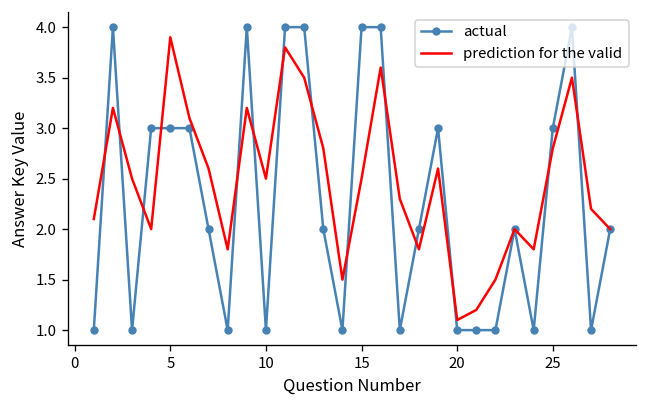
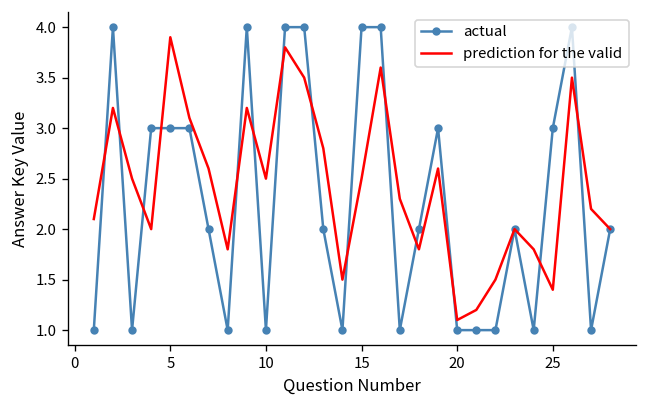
  {
    "actual": {
      "5": 3.0,
      "10": 1.0,
      "15": 4.0,
      "20": 1.0,
      "25": 3.0
    },
    "prediction for the valid": {
      "5": 3.9,
      "10": 2.5,
      "15": 2.5,
      "20": 1.1,
-     "25": 2.8
+     "25": 1.4
    }
  }
